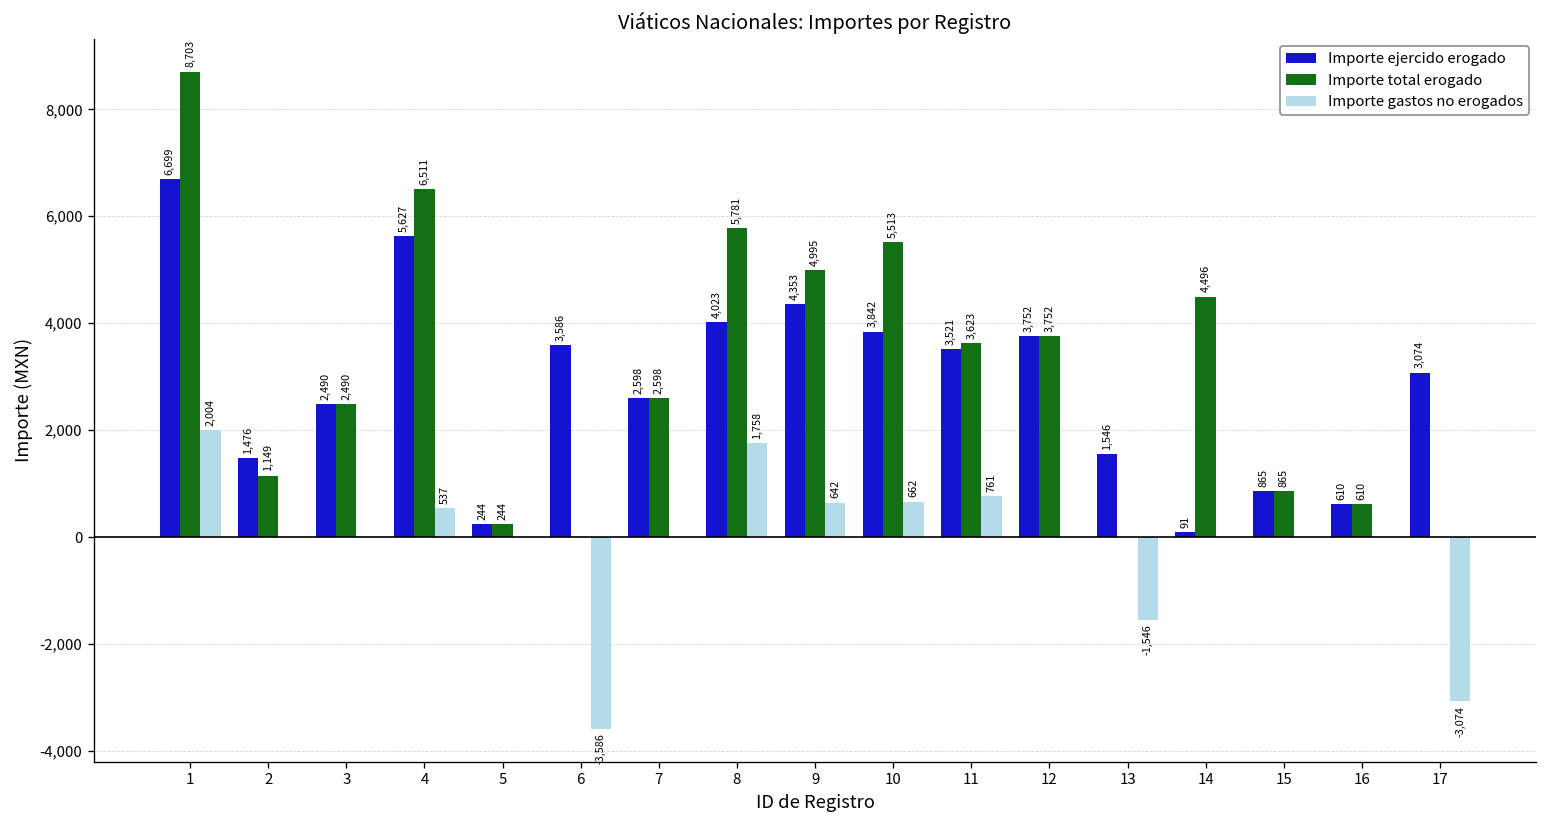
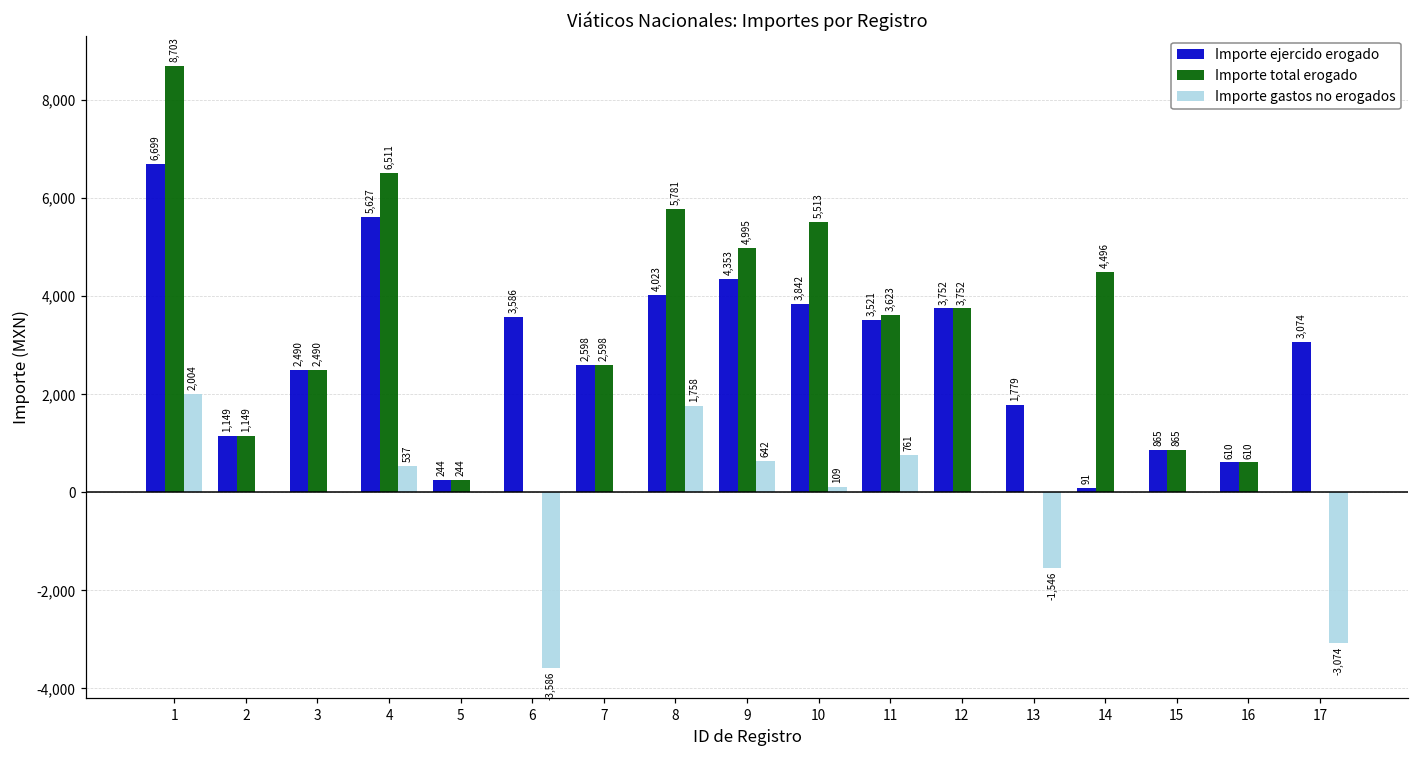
  {
    "Importe ejercido erogado": {
      "1": "6,699",
-     "2": "1,476",
+     "2": "1,149",
      "3": "2,490",
      "4": "5,627",
      "5": "244",
      "6": "3,586",
      "7": "2,598",
      "8": "4,023",
      "9": "4,353",
      "10": "3,842",
      "11": "3,521",
      "12": "3,752",
-     "13": "1,546",
+     "13": "1,779",
      "14": "91",
      "15": "865",
      "16": "610",
      "17": "3,074"
    },
    "Importe total erogado": {
      "1": "8,703",
      "2": "1,149",
      "3": "2,490",
      "4": "6,511",
      "5": "244",
      "7": "2,598",
      "8": "5,781",
      "9": "4,995",
      "10": "5,513",
      "11": "3,623",
      "12": "3,752",
      "14": "4,496",
      "15": "865",
      "16": "610"
    },
    "Importe gastos no erogados": {
      "1": "2,004",
      "4": "537",
      "6": "-3,586",
      "8": "1,758",
      "9": "642",
-     "10": "662",
+     "10": "109",
      "11": "761",
      "13": "-1,546",
      "17": "-3,074"
    }
  }
